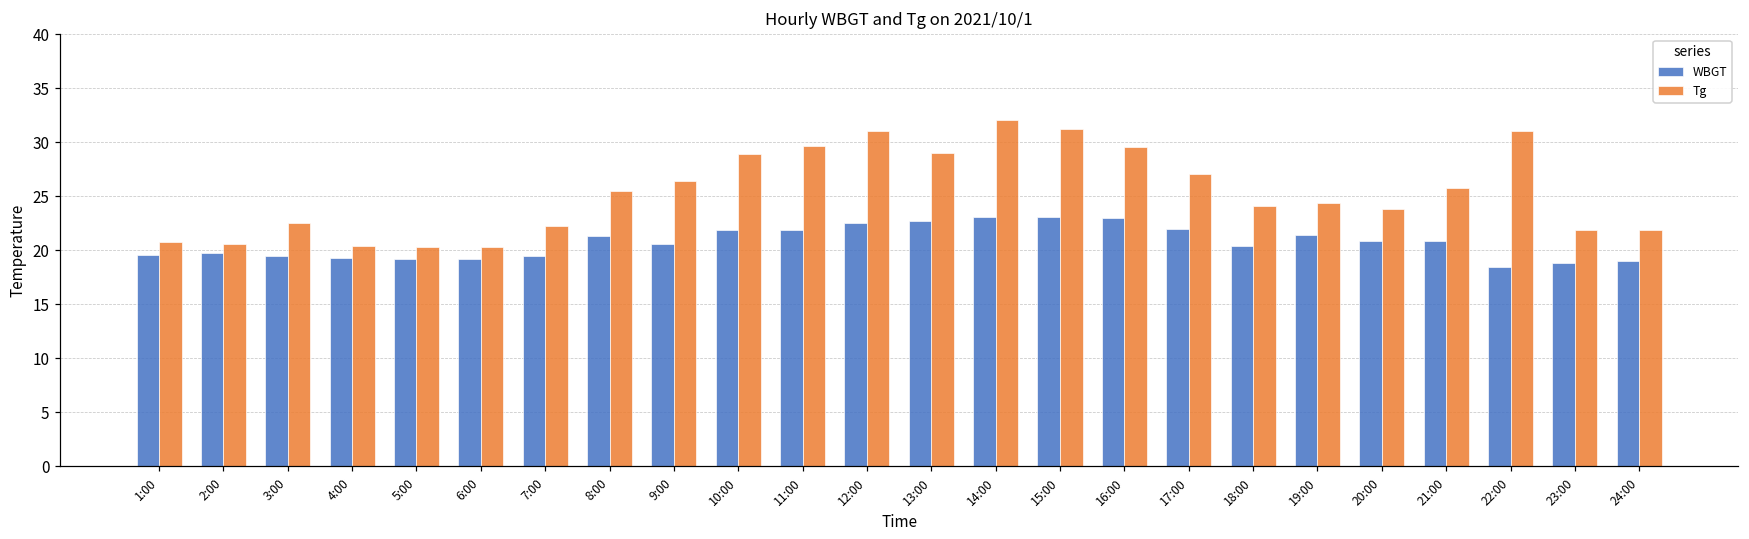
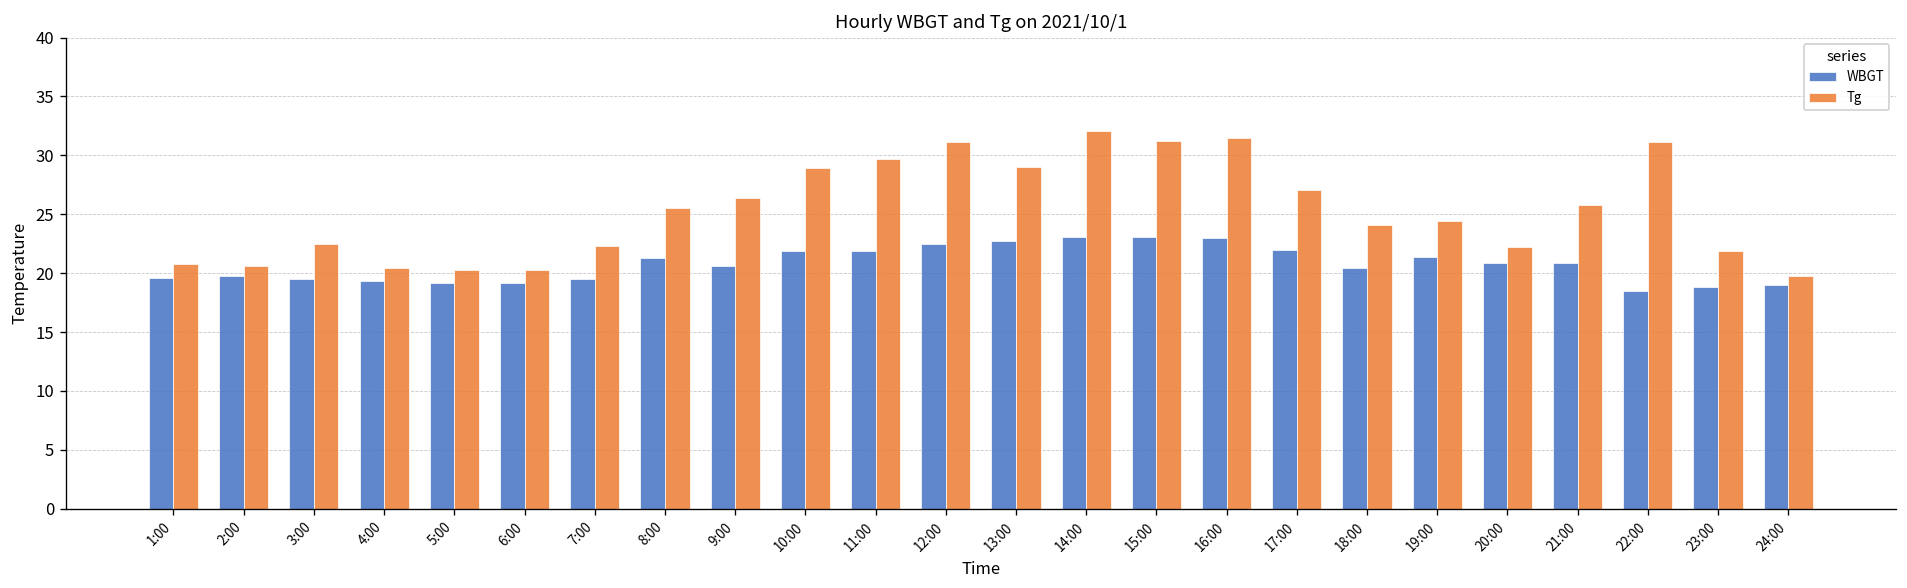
  {
    "WBGT": {
      "1:00": 20,
      "2:00": 20,
      "3:00": 20,
      "4:00": 19,
      "5:00": 19,
      "6:00": 19,
      "7:00": 20,
      "8:00": 21,
      "9:00": 21,
      "10:00": 22,
      "11:00": 22,
      "12:00": 23,
      "13:00": 23,
      "14:00": 23,
      "15:00": 23,
      "16:00": 23,
      "17:00": 22,
      "18:00": 20,
      "19:00": 21,
      "20:00": 21,
      "21:00": 21,
      "22:00": 19,
      "23:00": 19,
      "24:00": 19
    },
    "Tg": {
      "1:00": 21,
      "2:00": 21,
      "3:00": 23,
      "4:00": 20,
      "5:00": 20,
      "6:00": 20,
      "7:00": 22,
      "8:00": 26,
      "9:00": 26,
      "10:00": 29,
      "11:00": 30,
      "12:00": 31,
      "13:00": 29,
      "14:00": 32,
      "15:00": 31,
-     "16:00": 30,
+     "16:00": 32,
      "17:00": 27,
      "18:00": 24,
      "19:00": 24,
-     "20:00": 24,
+     "20:00": 22,
      "21:00": 26,
      "22:00": 31,
      "23:00": 22,
-     "24:00": 22
+     "24:00": 20
    }
  }
